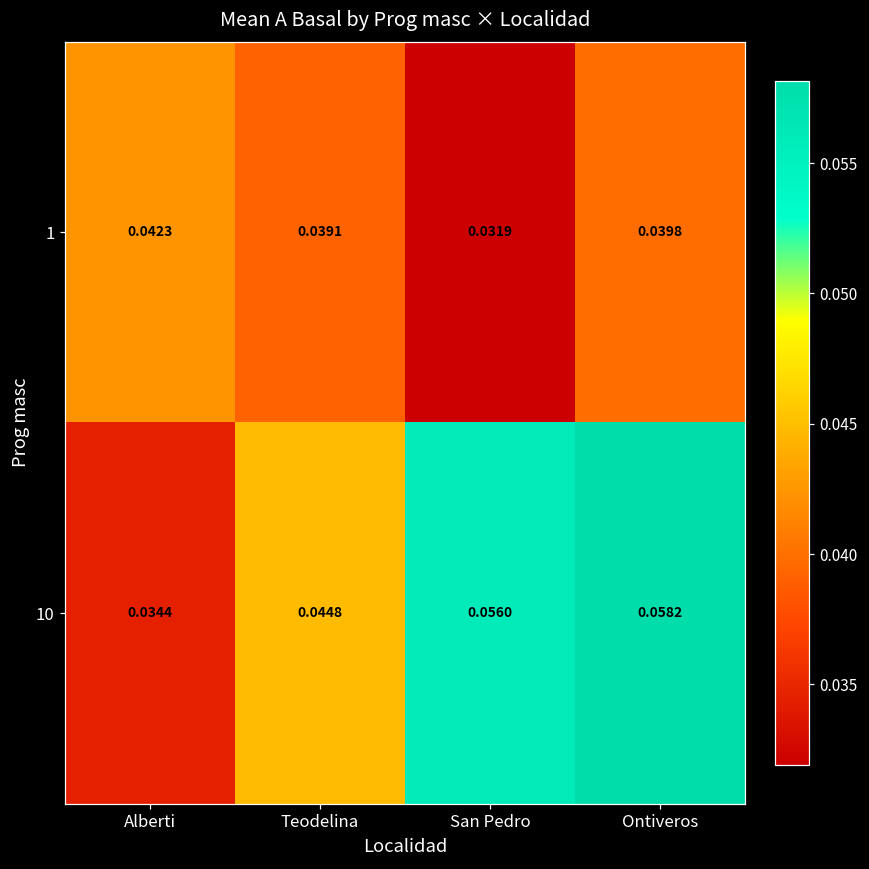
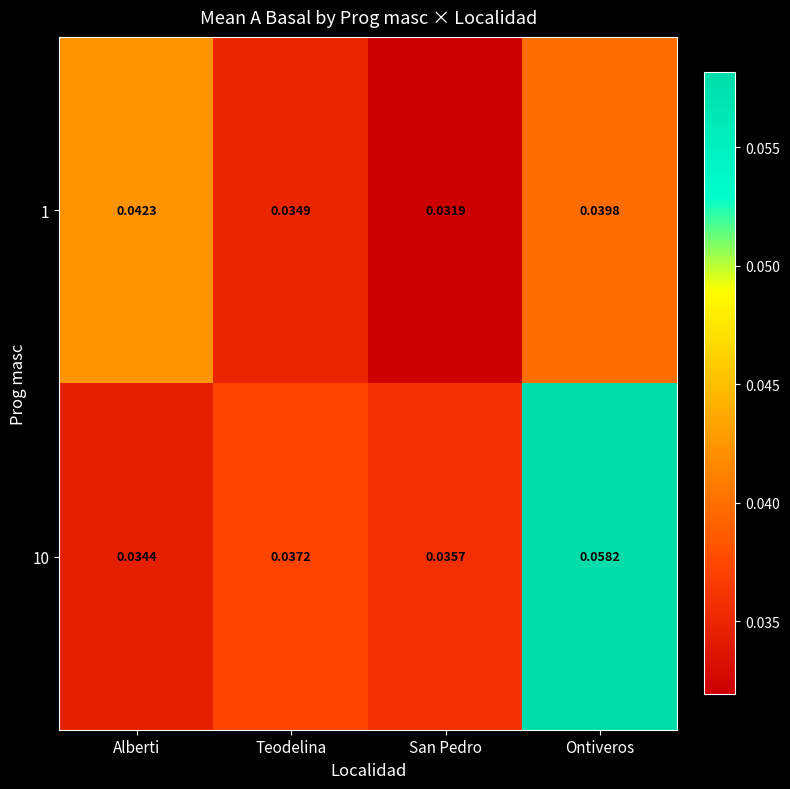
  {
    "1": {
      "Alberti": 0.0423,
-     "Teodelina": 0.0391,
+     "Teodelina": 0.0349,
      "San Pedro": 0.0319,
      "Ontiveros": 0.0398
    },
    "10": {
      "Alberti": 0.0344,
-     "Teodelina": 0.0448,
-     "San Pedro": 0.0560,
+     "Teodelina": 0.0372,
+     "San Pedro": 0.0357,
      "Ontiveros": 0.0582
    }
  }
